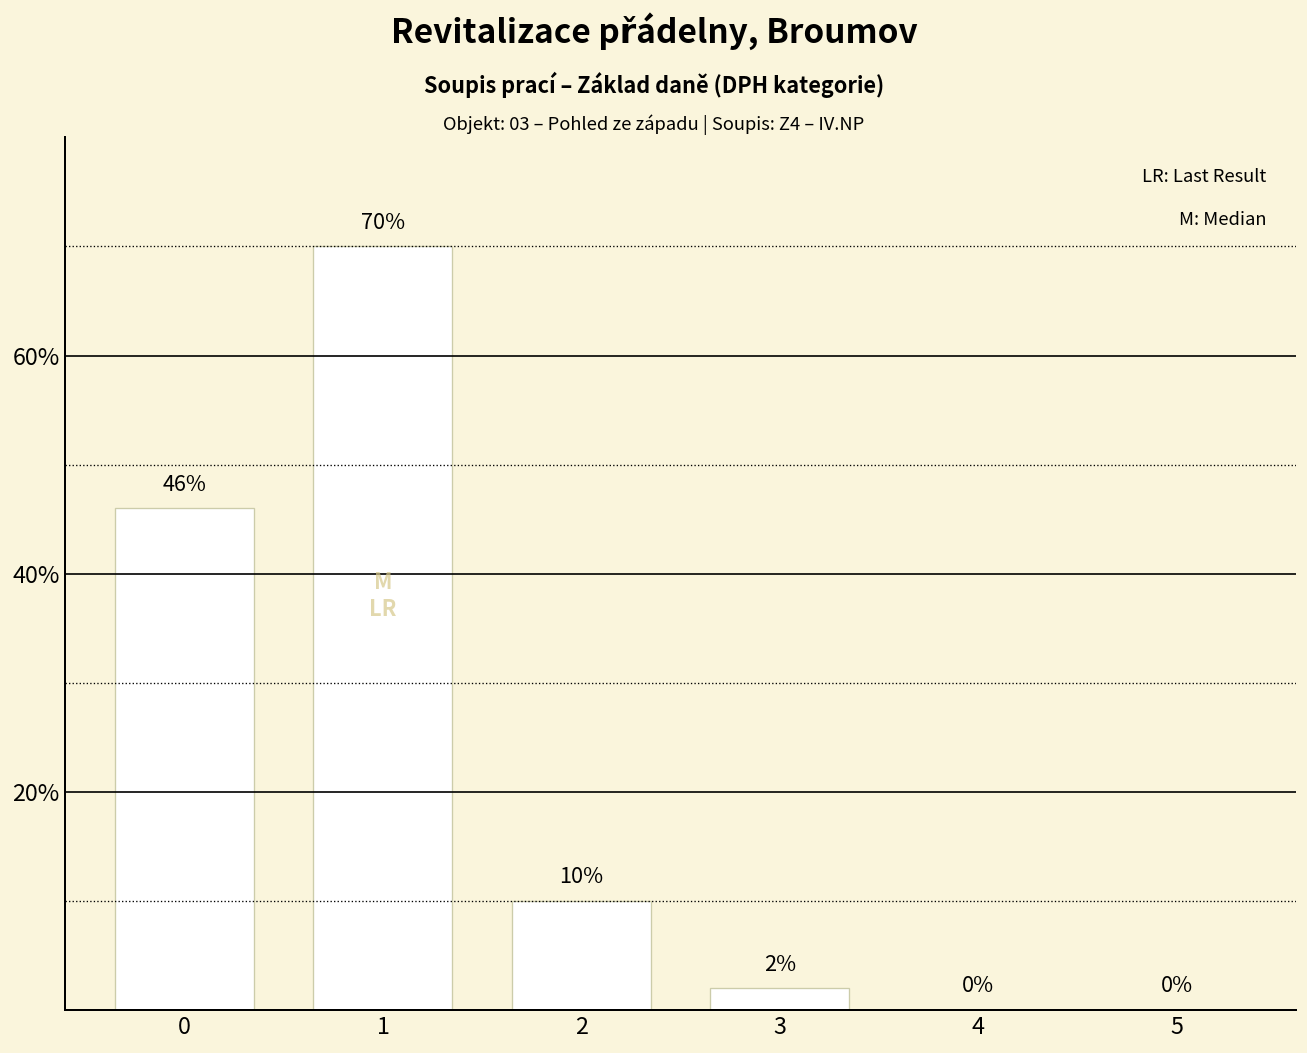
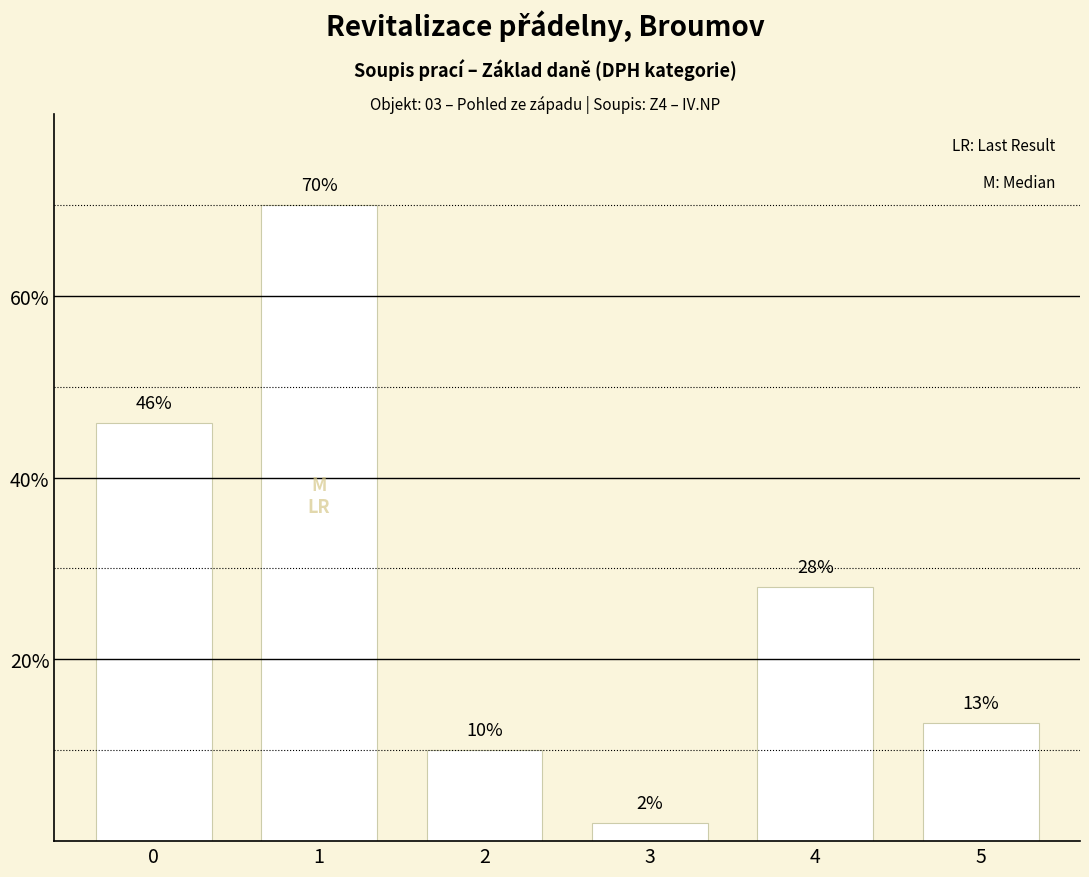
  {
    "0": "46%",
    "1": "70%",
    "2": "10%",
    "3": "2%",
-   "4": "0%",
-   "5": "0%"
+   "4": "28%",
+   "5": "13%"
  }
